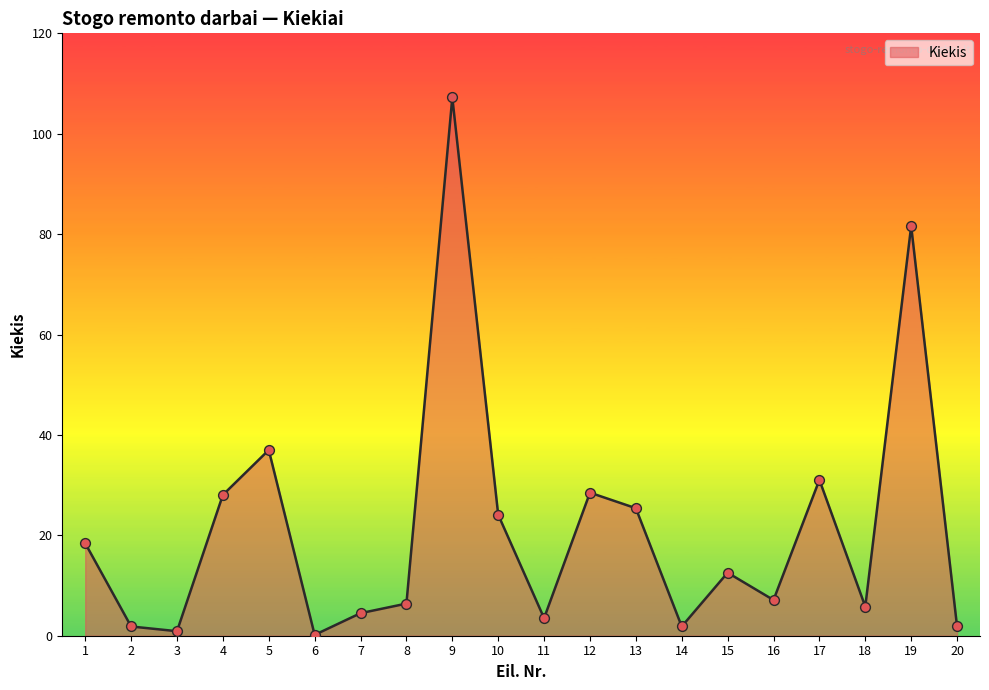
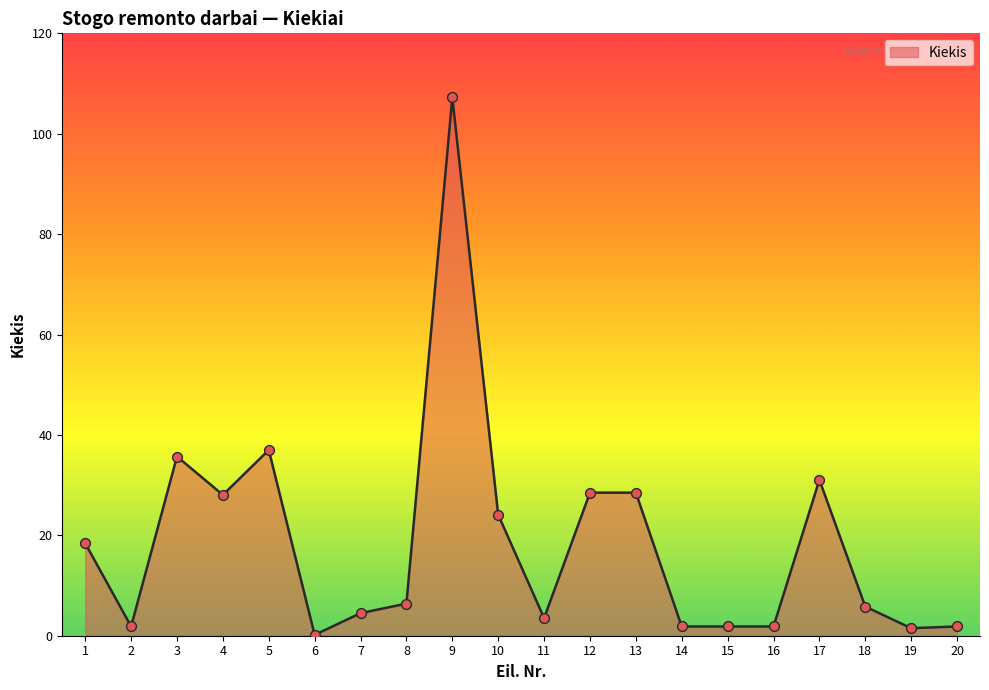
  {
    "1": 18,
    "2": 2,
-   "3": 1,
+   "3": 36,
    "4": 28,
    "5": 37,
    "6": 0,
    "7": 4,
    "8": 6,
    "9": 107,
    "10": 24,
    "11": 4,
    "12": 29,
-   "13": 25,
+   "13": 29,
    "14": 2,
-   "15": 13,
-   "16": 7,
+   "15": 2,
+   "16": 2,
    "17": 31,
    "18": 6,
-   "19": 82,
+   "19": 2,
    "20": 2
  }
